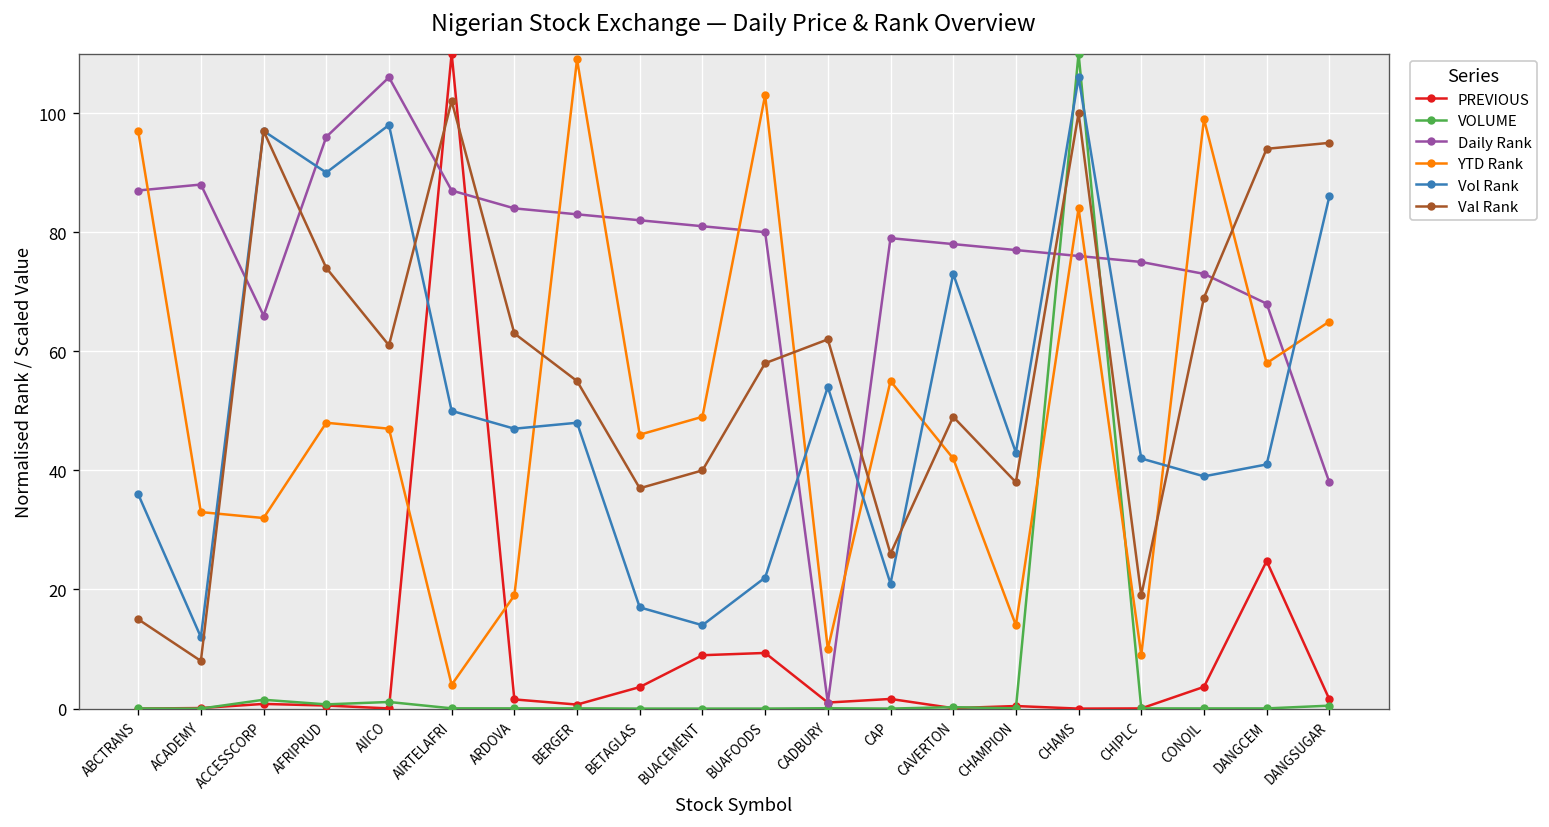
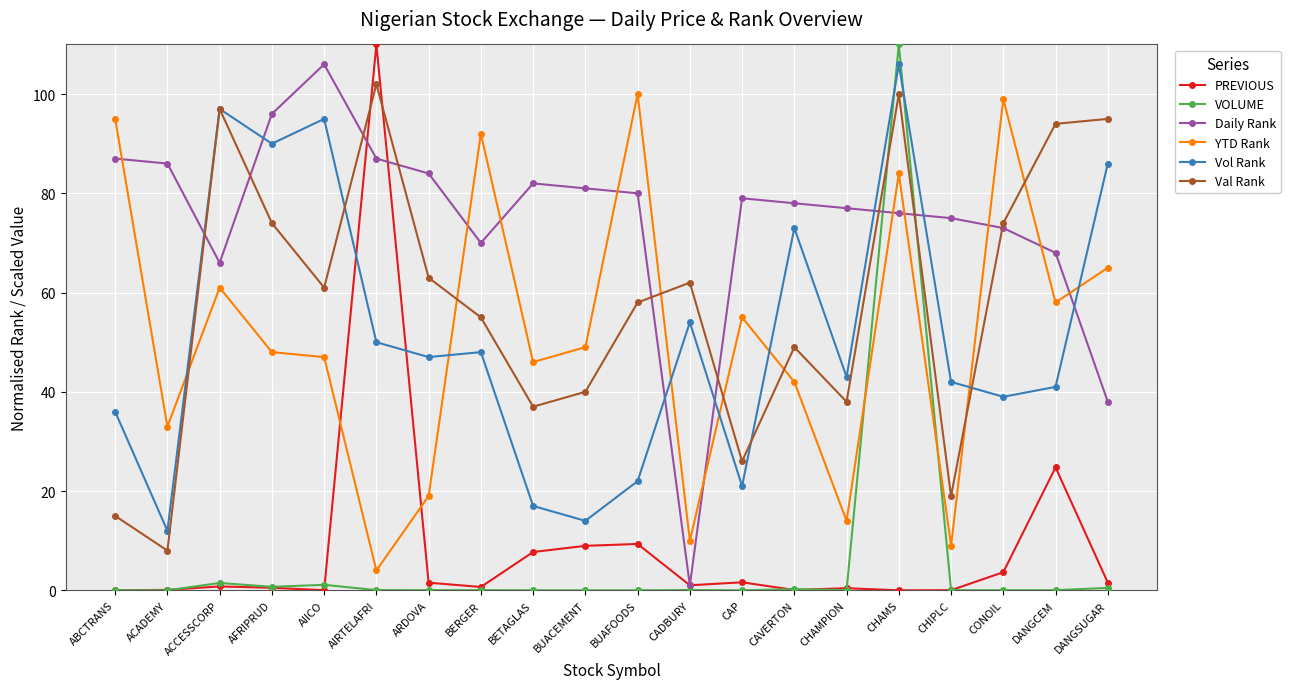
  {
    "PREVIOUS": {
      "ACCESSCORP": 1,
      "AIICO": 0,
      "AIRTELAFRI": 110,
      "ARDOVA": 2,
      "BERGER": 1,
-     "BETAGLAS": 4,
+     "BETAGLAS": 8,
      "BUACEMENT": 9,
      "BUAFOODS": 9,
      "CAP": 2,
      "CHAMS": 0,
      "CONOIL": 4,
      "DANGCEM": 25,
      "DANGSUGAR": 2
    },
    "VOLUME": {
      "ACCESSCORP": 1,
      "AIICO": 1,
      "AIRTELAFRI": 0,
      "ARDOVA": 0,
      "BERGER": 0,
      "BETAGLAS": 0,
      "BUACEMENT": 0,
      "BUAFOODS": 0,
      "CADBURY": 0,
      "CAP": 0,
      "CHAMS": 110,
      "CONOIL": 0,
      "DANGCEM": 0,
      "DANGSUGAR": 0
    },
    "Daily Rank": {
      "ABCTRANS": 87,
-     "ACADEMY": 88,
+     "ACADEMY": 86,
      "ACCESSCORP": 66,
      "AFRIPRUD": 96,
      "AIICO": 106,
      "AIRTELAFRI": 87,
      "ARDOVA": 84,
-     "BERGER": 83,
+     "BERGER": 70,
      "BETAGLAS": 82,
      "BUACEMENT": 81,
      "BUAFOODS": 80,
      "CAP": 79,
      "CAVERTON": 78,
      "CHAMPION": 77,
      "CHAMS": 76,
      "CHIPLC": 75,
      "CONOIL": 73,
      "DANGCEM": 68,
      "DANGSUGAR": 38
    },
    "YTD Rank": {
-     "ABCTRANS": 97,
+     "ABCTRANS": 95,
      "ACADEMY": 33,
-     "ACCESSCORP": 32,
+     "ACCESSCORP": 61,
      "AFRIPRUD": 48,
      "AIICO": 47,
      "AIRTELAFRI": 4,
      "ARDOVA": 19,
-     "BERGER": 109,
+     "BERGER": 92,
      "BETAGLAS": 46,
      "BUACEMENT": 49,
-     "BUAFOODS": 103,
+     "BUAFOODS": 100,
      "CADBURY": 10,
      "CAP": 55,
      "CAVERTON": 42,
      "CHAMPION": 14,
      "CHAMS": 84,
      "CHIPLC": 9,
      "CONOIL": 99,
      "DANGCEM": 58,
      "DANGSUGAR": 65
    },
    "Vol Rank": {
      "ABCTRANS": 36,
      "ACADEMY": 12,
      "AFRIPRUD": 90,
-     "AIICO": 98,
+     "AIICO": 95,
      "AIRTELAFRI": 50,
      "ARDOVA": 47,
      "BERGER": 48,
      "BETAGLAS": 17,
      "BUACEMENT": 14,
      "BUAFOODS": 22,
      "CADBURY": 54,
      "CAP": 21,
      "CAVERTON": 73,
      "CHAMPION": 43,
      "CHAMS": 106,
      "CHIPLC": 42,
      "CONOIL": 39,
      "DANGCEM": 41,
      "DANGSUGAR": 86
    },
    "Val Rank": {
      "ABCTRANS": 15,
      "ACADEMY": 8,
      "AFRIPRUD": 74,
      "AIICO": 61,
      "AIRTELAFRI": 102,
      "ARDOVA": 63,
      "BERGER": 55,
      "BETAGLAS": 37,
      "BUACEMENT": 40,
      "BUAFOODS": 58,
      "CADBURY": 62,
      "CAP": 26,
      "CAVERTON": 49,
      "CHAMPION": 38,
      "CHAMS": 100,
      "CHIPLC": 19,
-     "CONOIL": 69,
+     "CONOIL": 74,
      "DANGCEM": 94,
      "DANGSUGAR": 95
    }
  }
